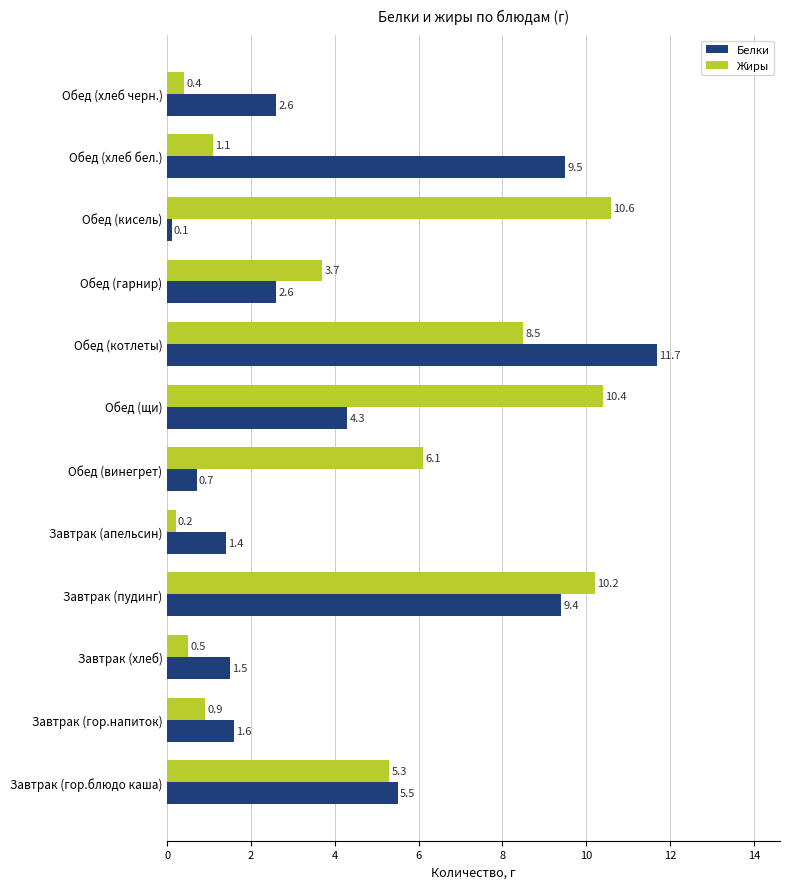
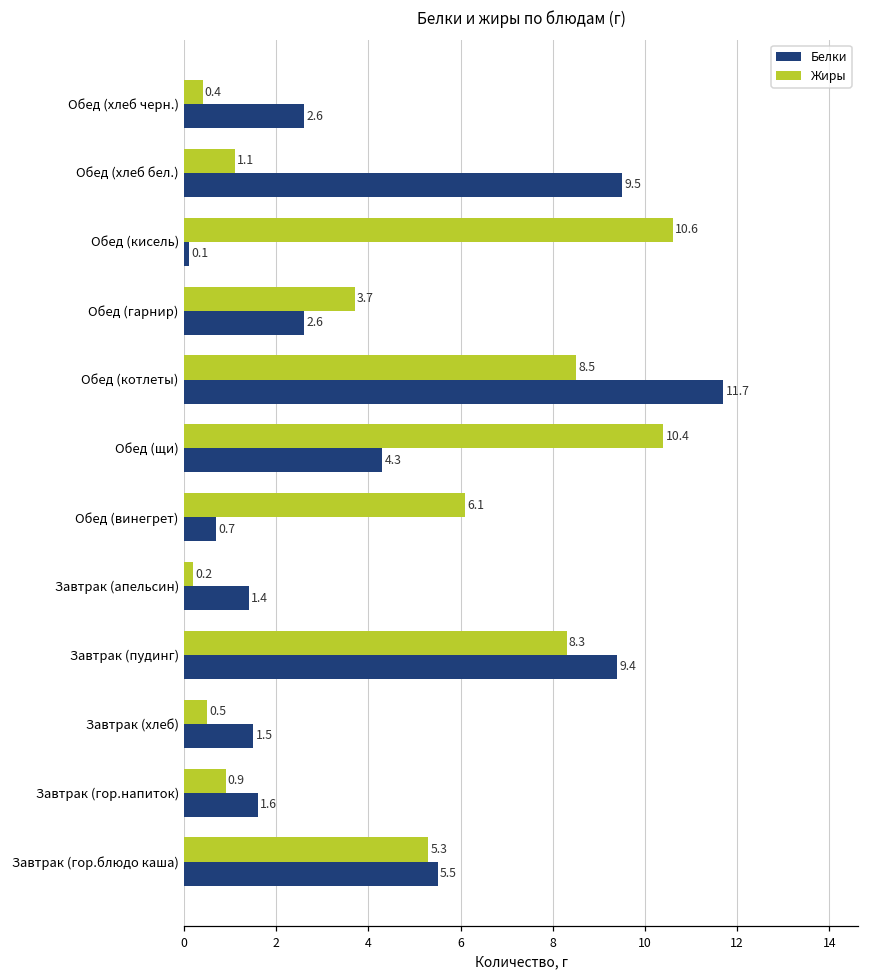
  {
    "Белки": {
      "Обед (хлеб черн.)": 2.6,
      "Обед (хлеб бел.)": 9.5,
      "Обед (кисель)": 0.1,
      "Обед (гарнир)": 2.6,
      "Обед (котлеты)": 11.7,
      "Обед (щи)": 4.3,
      "Обед (винегрет)": 0.7,
      "Завтрак (апельсин)": 1.4,
      "Завтрак (пудинг)": 9.4,
      "Завтрак (хлеб)": 1.5,
      "Завтрак (гор.напиток)": 1.6,
      "Завтрак (гор.блюдо каша)": 5.5
    },
    "Жиры": {
      "Обед (хлеб черн.)": 0.4,
      "Обед (хлеб бел.)": 1.1,
      "Обед (кисель)": 10.6,
      "Обед (гарнир)": 3.7,
      "Обед (котлеты)": 8.5,
      "Обед (щи)": 10.4,
      "Обед (винегрет)": 6.1,
      "Завтрак (апельсин)": 0.2,
-     "Завтрак (пудинг)": 10.2,
+     "Завтрак (пудинг)": 8.3,
      "Завтрак (хлеб)": 0.5,
      "Завтрак (гор.напиток)": 0.9,
      "Завтрак (гор.блюдо каша)": 5.3
    }
  }
